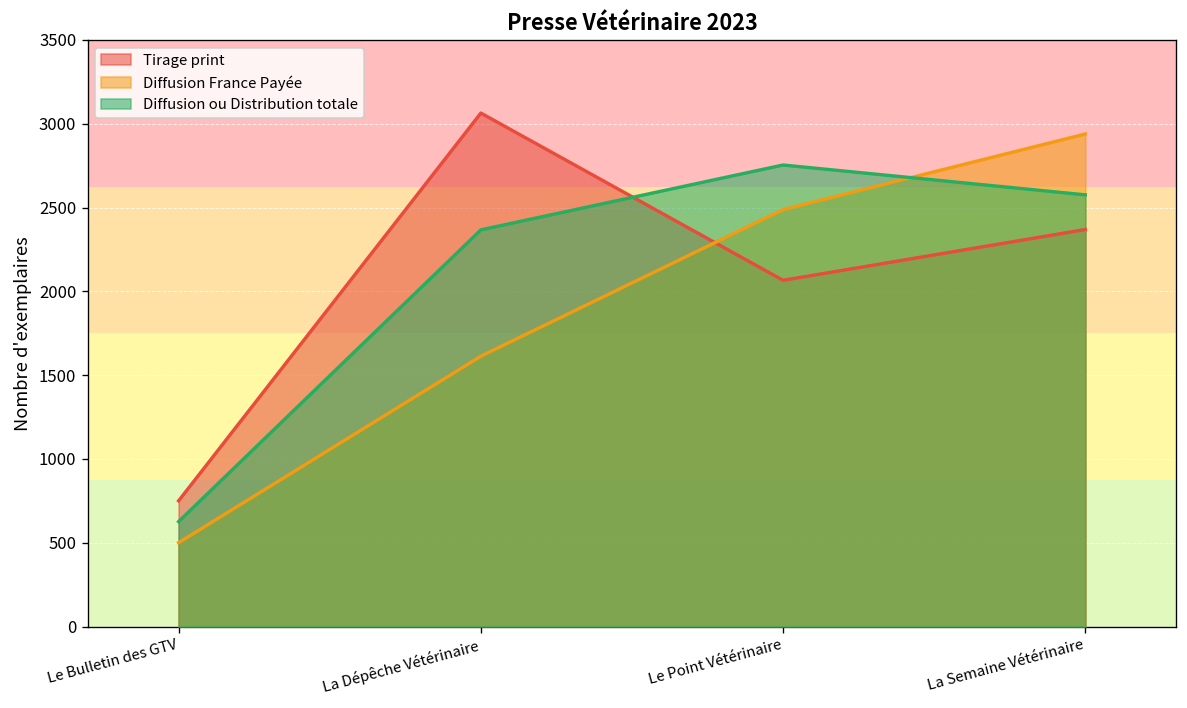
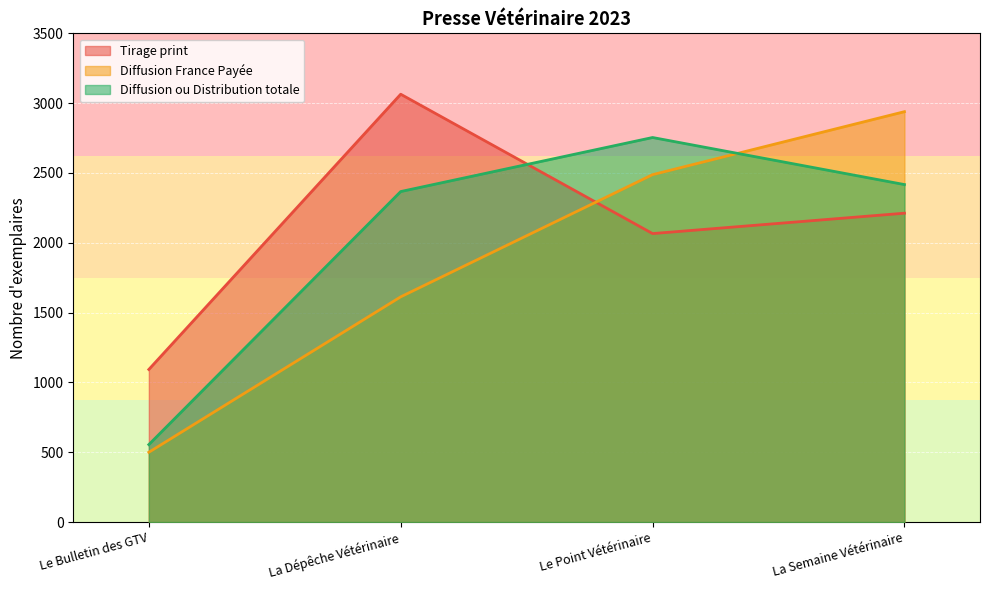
  {
    "Tirage print": {
-     "Le Bulletin des GTV": 750,
+     "Le Bulletin des GTV": 1090,
      "La Dépêche Vétérinaire": 3060,
      "Le Point Vétérinaire": 2070,
-     "La Semaine Vétérinaire": 2370
+     "La Semaine Vétérinaire": 2210
    },
    "Diffusion France Payée": {
      "Le Bulletin des GTV": 500,
      "La Dépêche Vétérinaire": 1610,
      "Le Point Vétérinaire": 2490,
      "La Semaine Vétérinaire": 2940
    },
    "Diffusion ou Distribution totale": {
-     "Le Bulletin des GTV": 630,
+     "Le Bulletin des GTV": 560,
      "La Dépêche Vétérinaire": 2370,
      "Le Point Vétérinaire": 2750,
-     "La Semaine Vétérinaire": 2580
+     "La Semaine Vétérinaire": 2420
    }
  }
